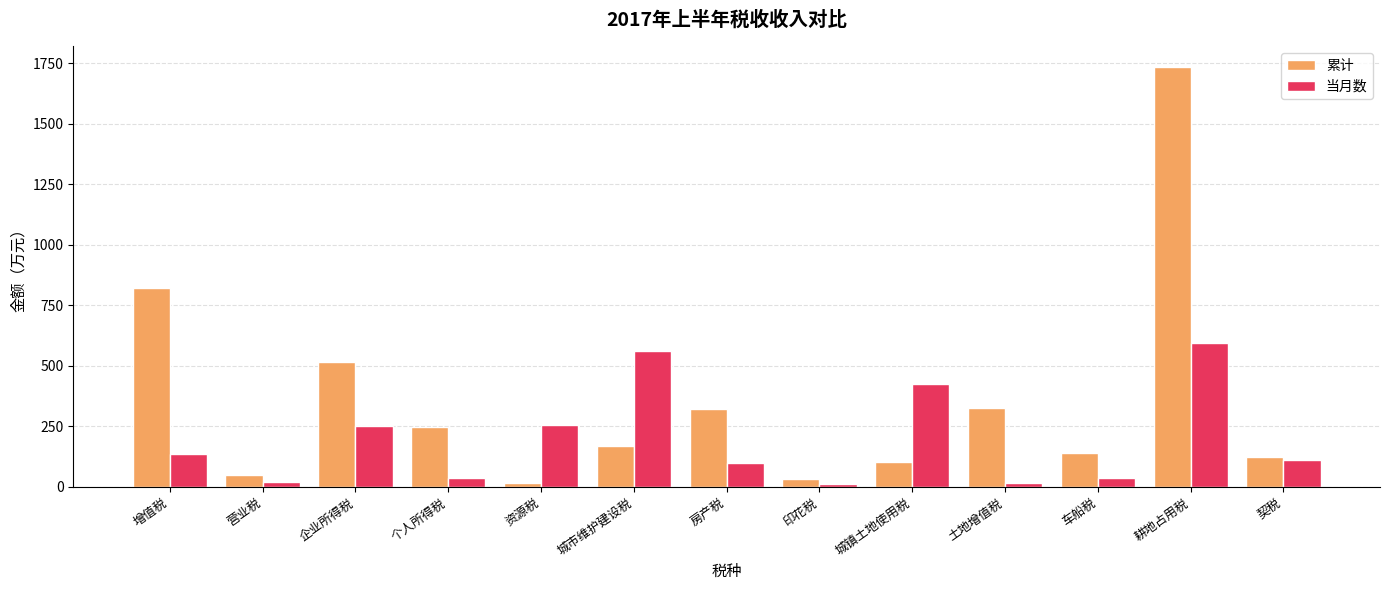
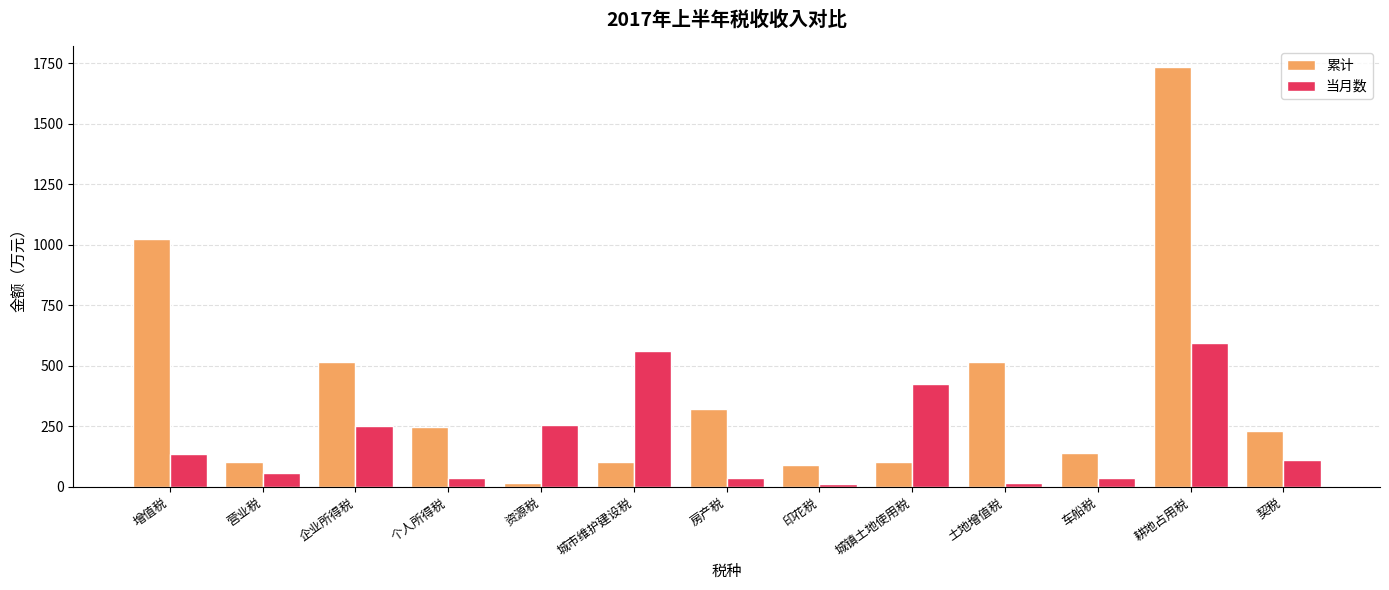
  {
    "累计": {
-     "增值税": 820,
-     "营业税": 50,
+     "增值税": 1020,
+     "营业税": 100,
      "企业所得税": 510,
      "个人所得税": 250,
      "资源税": 20,
-     "城市维护建设税": 170,
+     "城市维护建设税": 100,
      "房产税": 320,
-     "印花税": 30,
+     "印花税": 90,
      "城镇土地使用税": 100,
-     "土地增值税": 320,
+     "土地增值税": 520,
      "车船税": 140,
      "耕地占用税": 1730,
-     "契税": 120
+     "契税": 230
    },
    "当月数": {
      "增值税": 130,
-     "营业税": 20,
+     "营业税": 60,
      "企业所得税": 250,
      "个人所得税": 40,
      "资源税": 260,
      "城市维护建设税": 560,
-     "房产税": 100,
+     "房产税": 40,
      "城镇土地使用税": 430,
      "土地增值税": 10,
      "车船税": 40,
      "耕地占用税": 590,
      "契税": 110
    }
  }
